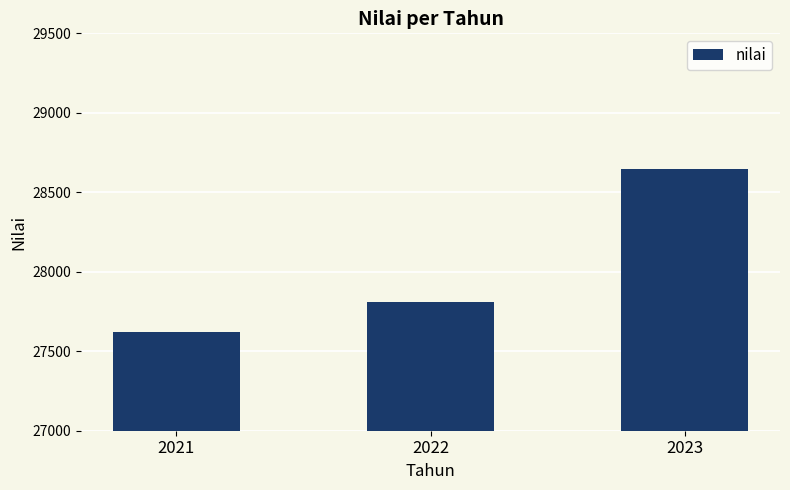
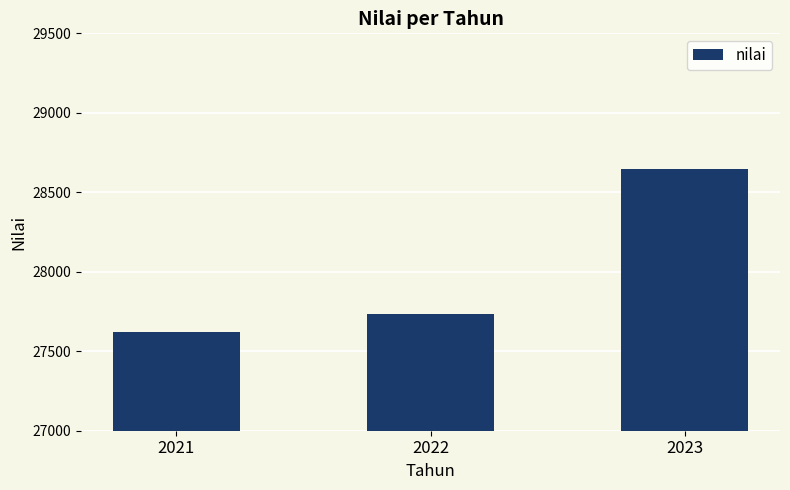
  {
    "2021": 27620,
-   "2022": 27810,
+   "2022": 27740,
    "2023": 28650
  }
